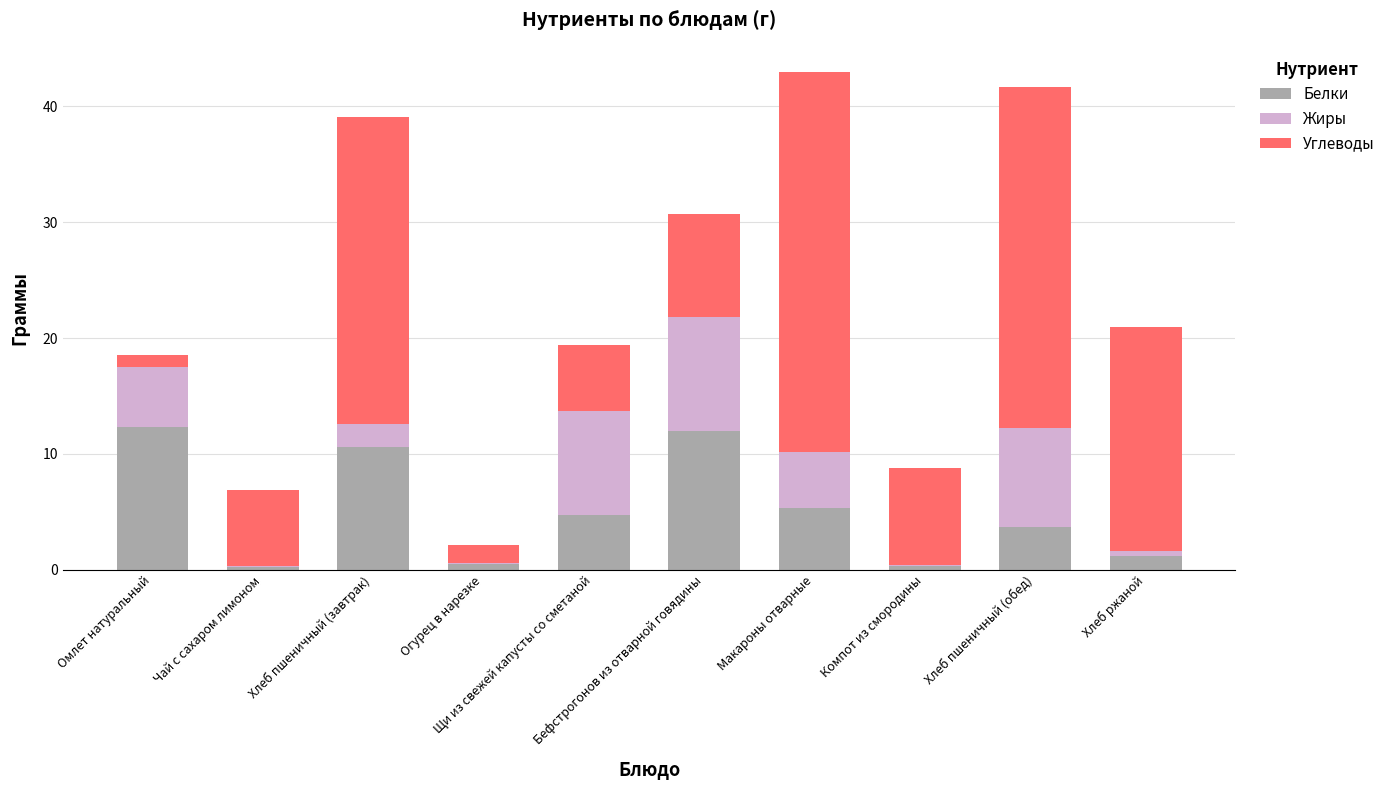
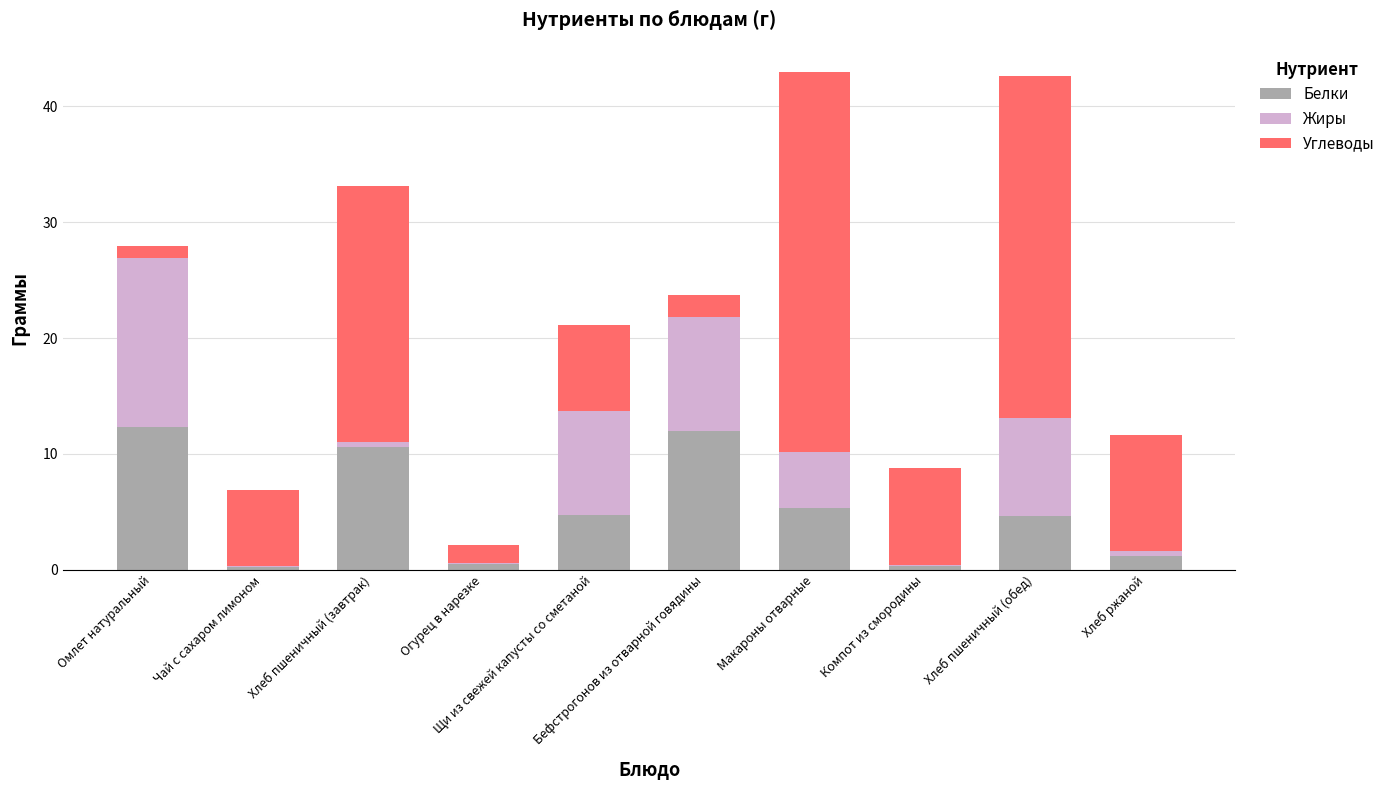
  {
    "Белки": {
      "Омлет натуральный": 12.3,
      "Хлеб пшеничный (завтрак)": 10.6,
      "Огурец в нарезке": 0.5,
      "Щи из свежей капусты со сметаной": 4.7,
      "Бефстрогонов из отварной говядины": 12.0,
      "Макароны отварные": 5.3,
      "Компот из смородины": 0.3,
-     "Хлеб пшеничный (обед)": 3.7,
+     "Хлеб пшеничный (обед)": 4.6,
      "Хлеб ржаной": 1.2
    },
    "Жиры": {
-     "Омлет натуральный": 5.2,
-     "Хлеб пшеничный (завтрак)": 2.0,
+     "Омлет натуральный": 14.6,
+     "Хлеб пшеничный (завтрак)": 0.4,
      "Щи из свежей капусты со сметаной": 9.0,
      "Бефстрогонов из отварной говядины": 9.8,
      "Макароны отварные": 4.9,
      "Хлеб пшеничный (обед)": 8.5,
      "Хлеб ржаной": 0.4
    },
    "Углеводы": {
      "Омлет натуральный": 1.0,
      "Чай с сахаром лимоном": 6.6,
-     "Хлеб пшеничный (завтрак)": 26.5,
+     "Хлеб пшеничный (завтрак)": 22.1,
      "Огурец в нарезке": 1.5,
-     "Щи из свежей капусты со сметаной": 5.7,
-     "Бефстрогонов из отварной говядины": 8.9,
+     "Щи из свежей капусты со сметаной": 7.4,
+     "Бефстрогонов из отварной говядины": 1.9,
      "Макароны отварные": 32.8,
      "Компот из смородины": 8.4,
      "Хлеб пшеничный (обед)": 29.5,
-     "Хлеб ржаной": 19.4
+     "Хлеб ржаной": 10.0
    }
  }
